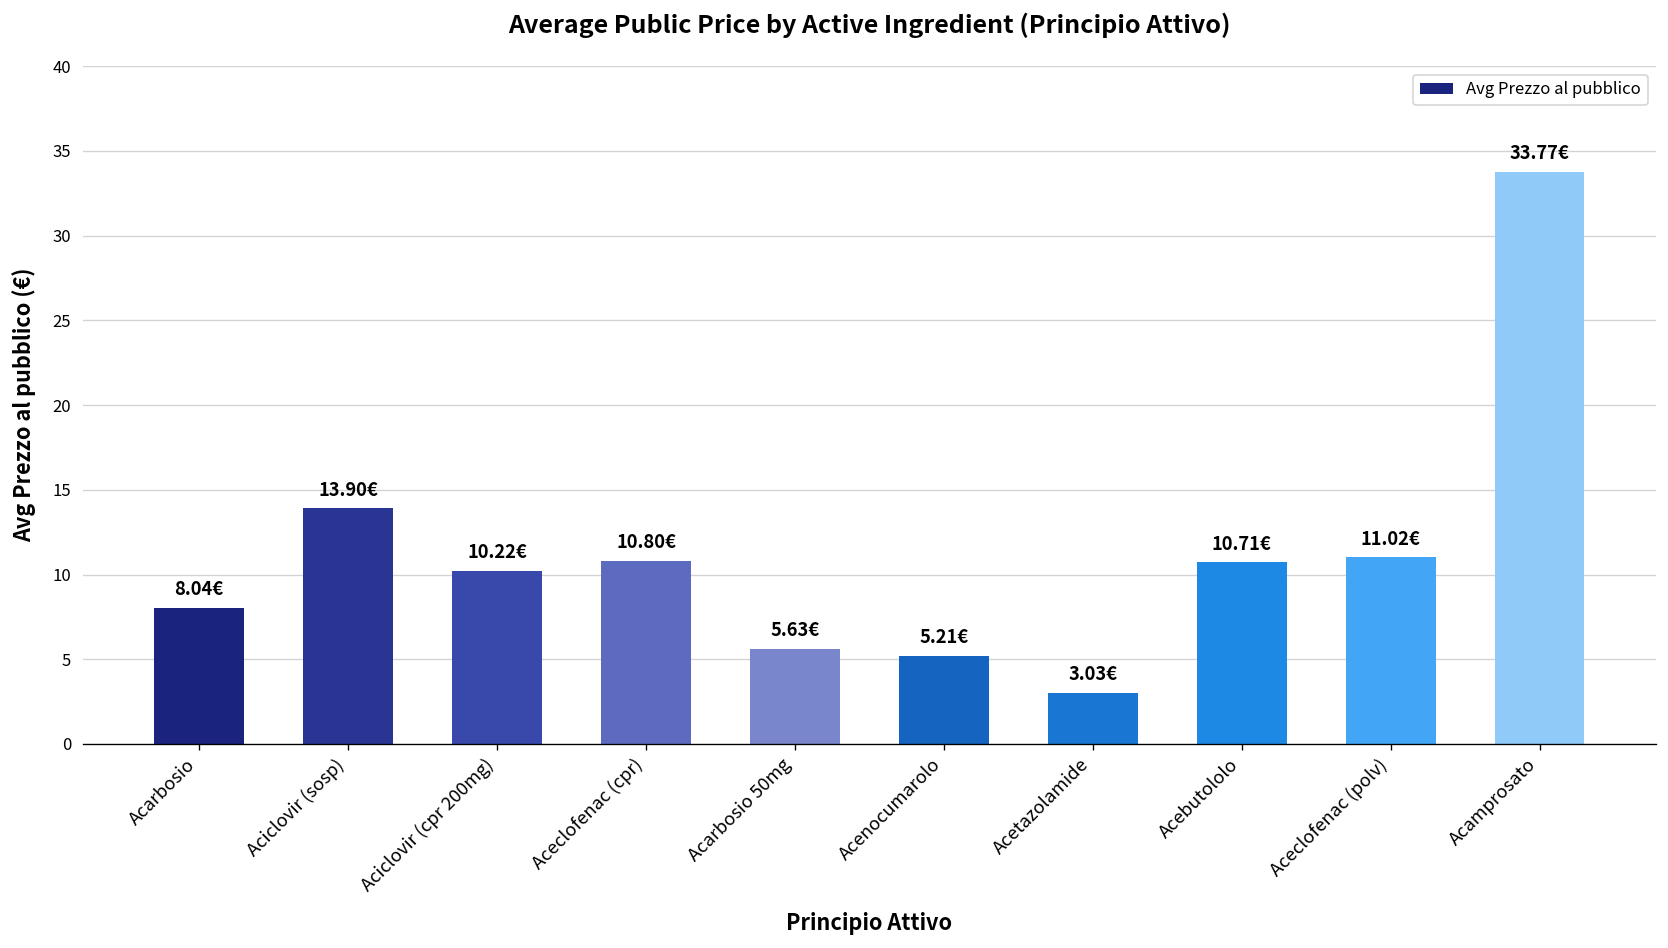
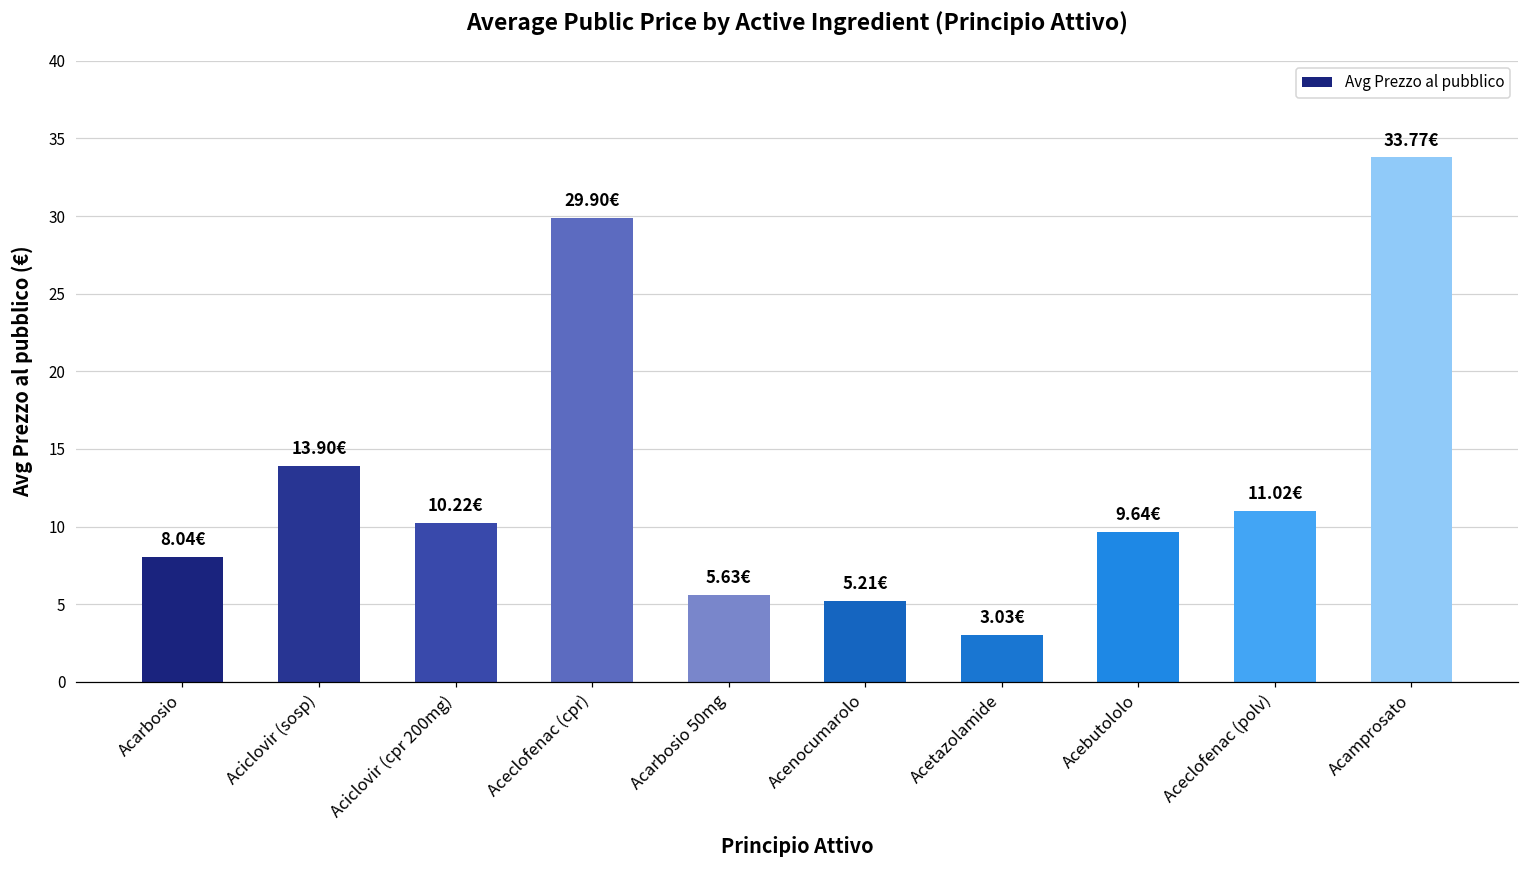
  {
    "Acarbosio": "8.04€",
    "Aciclovir (sosp)": "13.90€",
    "Aciclovir (cpr 200mg)": "10.22€",
-   "Aceclofenac (cpr)": "10.80€",
+   "Aceclofenac (cpr)": "29.90€",
    "Acarbosio 50mg": "5.63€",
    "Acenocumarolo": "5.21€",
    "Acetazolamide": "3.03€",
-   "Acebutololo": "10.71€",
+   "Acebutololo": "9.64€",
    "Aceclofenac (polv)": "11.02€",
    "Acamprosato": "33.77€"
  }
